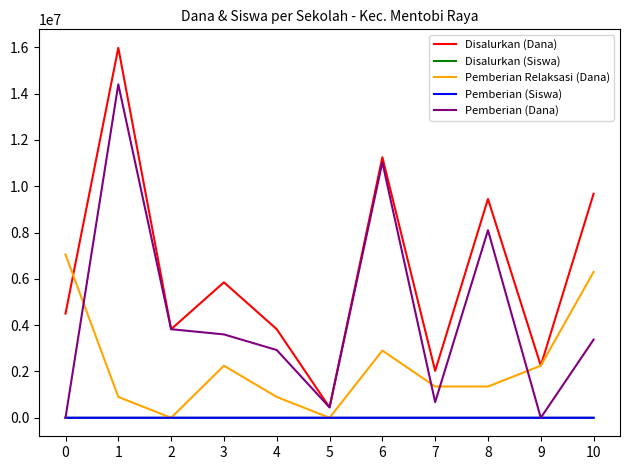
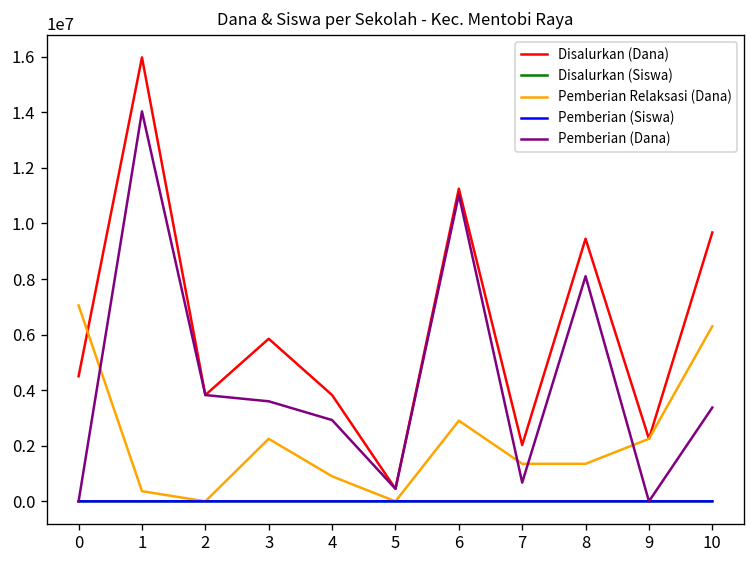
  {
    "Disalurkan (Dana)": {
      "0": 4500000,
      "1": 16000000,
      "3": 5900000,
      "4": 3800000,
      "6": 11300000,
      "7": 2000000,
      "8": 9500000,
      "10": 9700000
    },
    "Pemberian (Siswa)": {
      "1": 0,
      "3": 0,
      "4": 0,
      "6": 0,
      "7": 0,
      "8": 0,
      "10": 0
    },
    "Pemberian Relaksasi (Dana)": {
      "0": 7000000,
-     "1": 900000,
+     "1": 400000,
      "3": 2300000,
      "4": 900000,
      "6": 2900000,
      "7": 1400000,
      "8": 1400000,
      "10": 6300000
    },
    "Pemberian (Dana)": {
-     "1": 14400000,
+     "1": 14000000,
      "3": 3600000,
      "4": 2900000,
      "6": 11000000,
      "7": 700000,
      "8": 8100000,
      "10": 3400000
    }
  }
